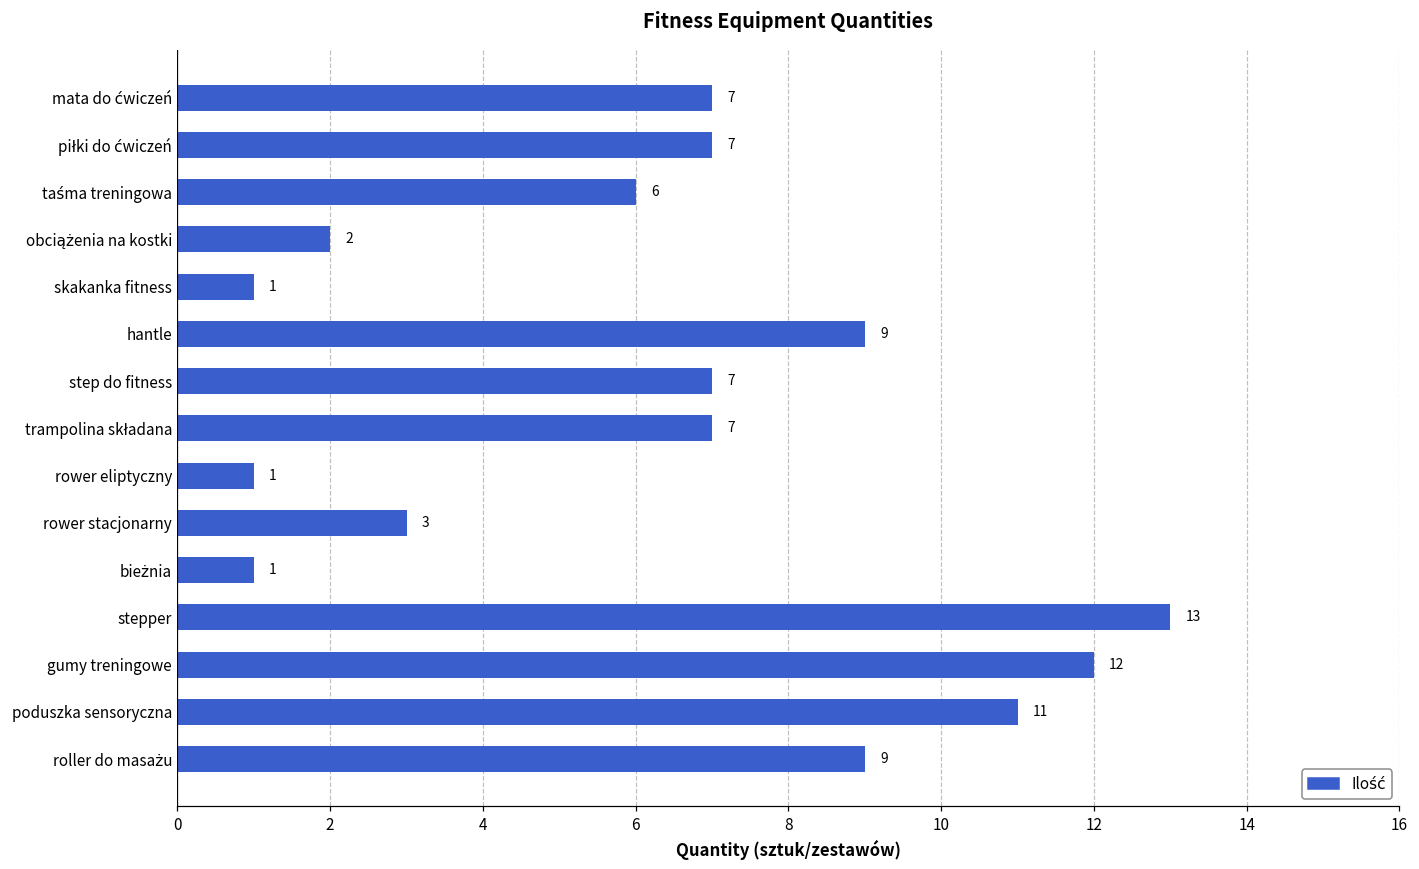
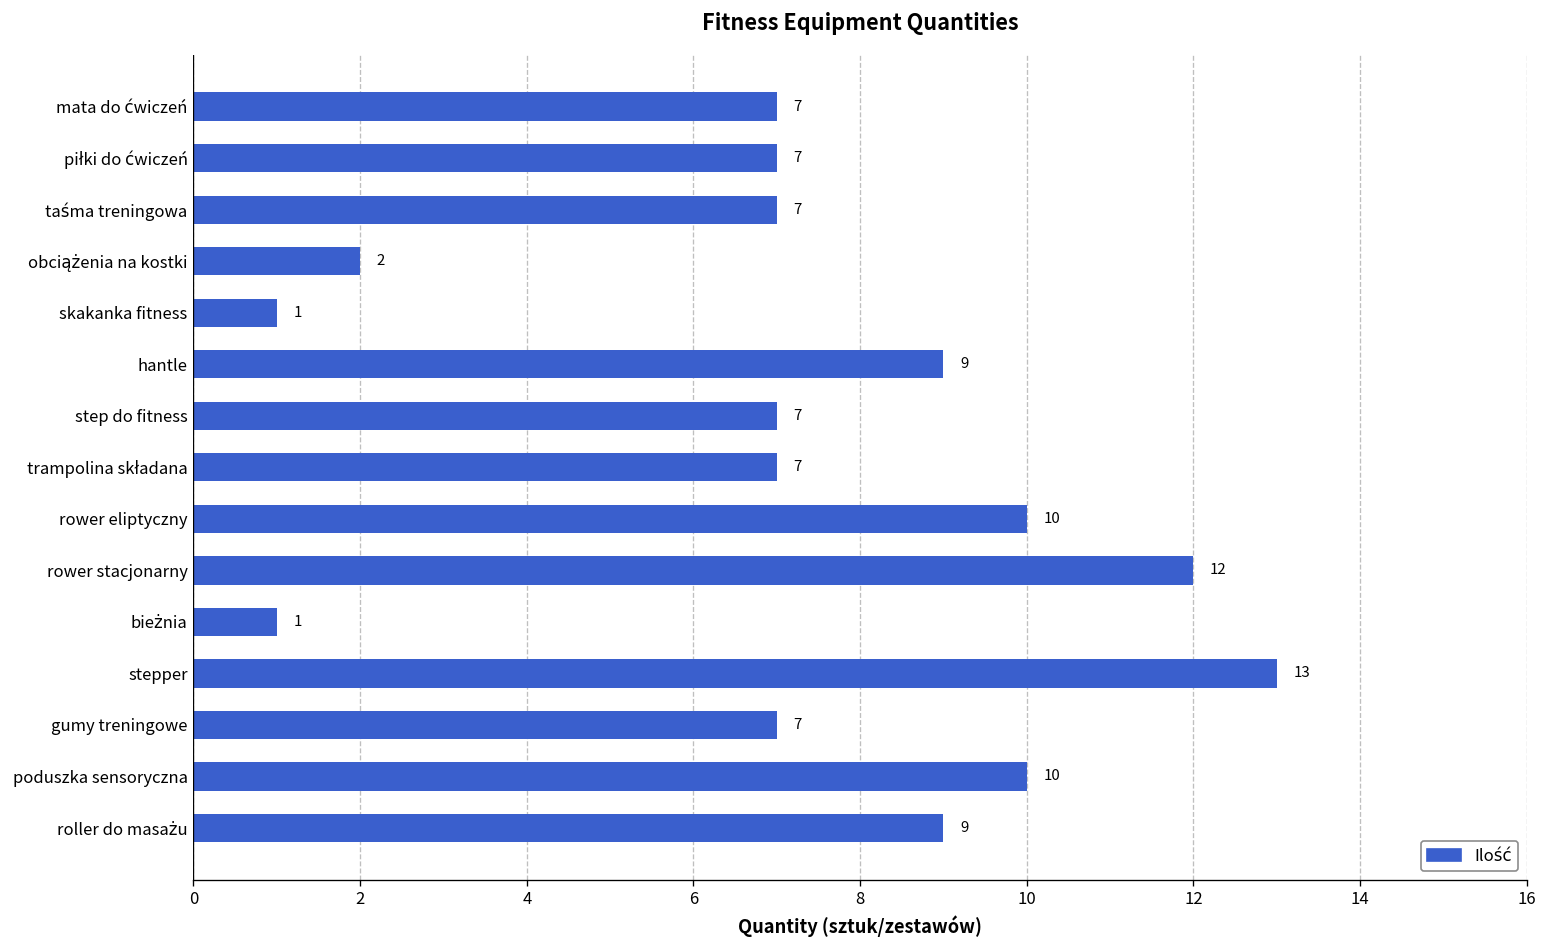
  {
    "mata do ćwiczeń": 7,
    "piłki do ćwiczeń": 7,
-   "taśma treningowa": 6,
+   "taśma treningowa": 7,
    "obciążenia na kostki": 2,
    "skakanka fitness": 1,
    "hantle": 9,
    "step do fitness": 7,
    "trampolina składana": 7,
-   "rower eliptyczny": 1,
-   "rower stacjonarny": 3,
+   "rower eliptyczny": 10,
+   "rower stacjonarny": 12,
    "bieżnia": 1,
    "stepper": 13,
-   "gumy treningowe": 12,
-   "poduszka sensoryczna": 11,
+   "gumy treningowe": 7,
+   "poduszka sensoryczna": 10,
    "roller do masażu": 9
  }
